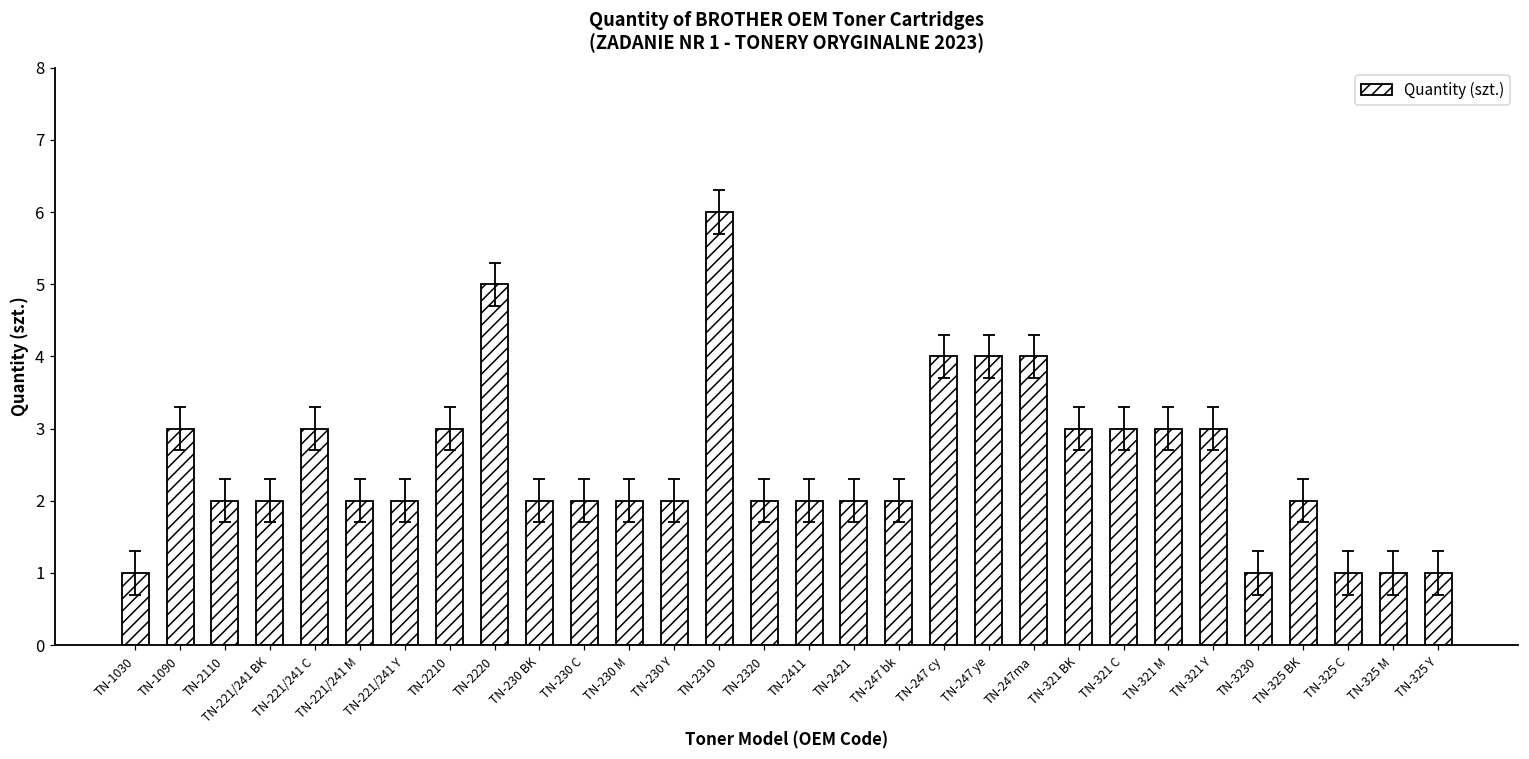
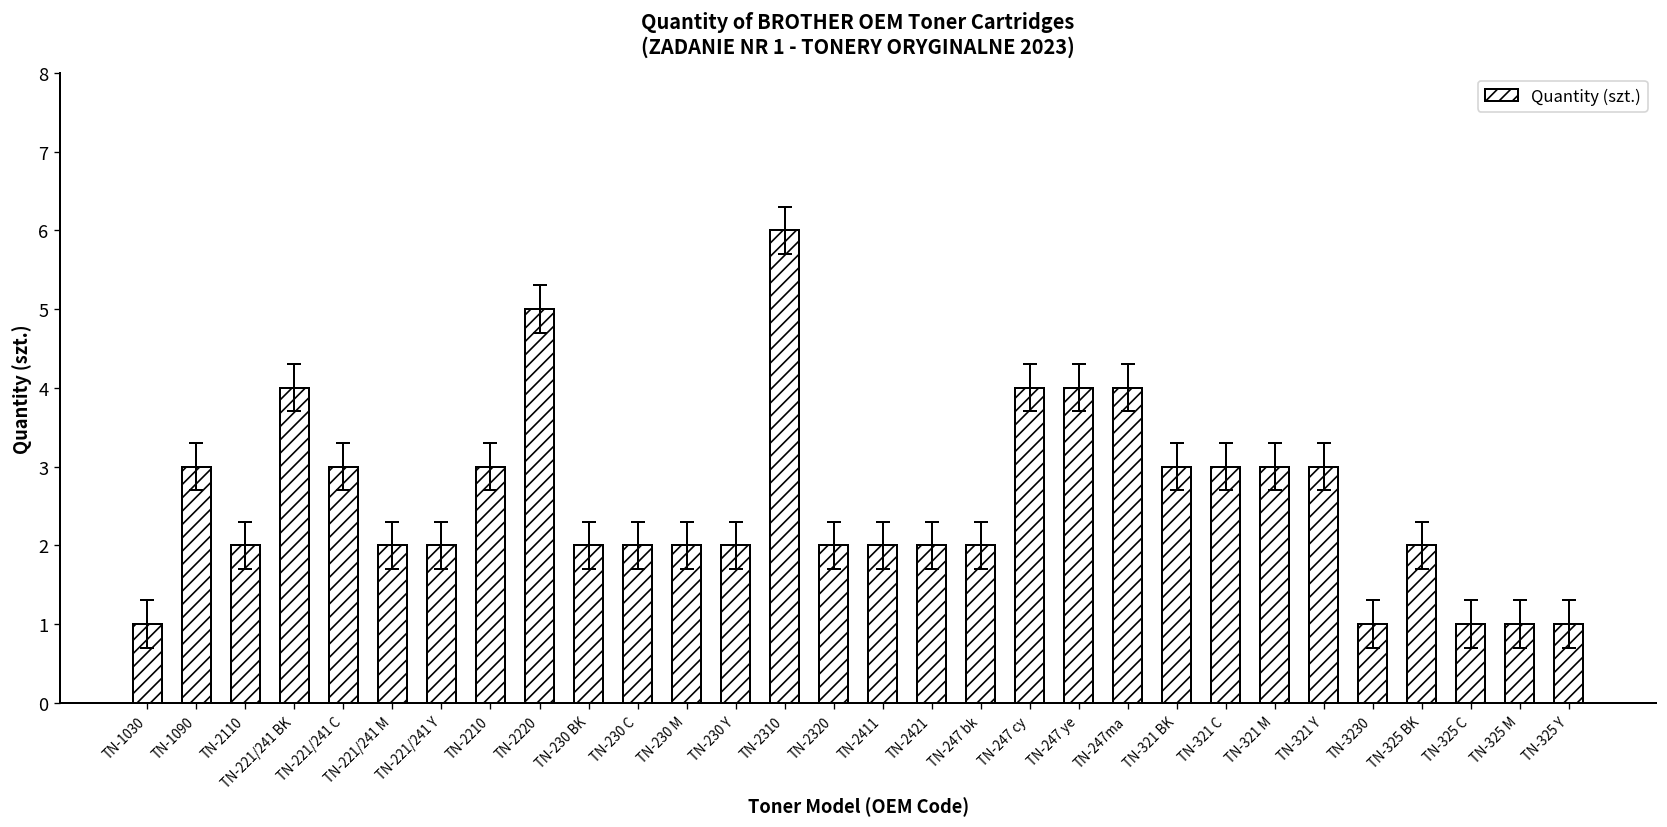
  {
    "Quantity (szt.)": {
      "TN-1030": 1,
      "TN-1090": 3,
      "TN-2110": 2,
-     "TN-221/241 BK": 2,
+     "TN-221/241 BK": 4,
      "TN-221/241 C": 3,
      "TN-221/241 M": 2,
      "TN-221/241 Y": 2,
      "TN-2210": 3,
      "TN-2220": 5,
      "TN-230 BK": 2,
      "TN-230 C": 2,
      "TN-230 M": 2,
      "TN-230 Y": 2,
      "TN-2310": 6,
      "TN-2320": 2,
      "TN-2411": 2,
      "TN-2421": 2,
      "TN-247 bk": 2,
      "TN-247 cy": 4,
      "TN-247 ye": 4,
      "TN-247ma": 4,
      "TN-321 BK": 3,
      "TN-321 C": 3,
      "TN-321 M": 3,
      "TN-321 Y": 3,
      "TN-3230": 1,
      "TN-325 BK": 2,
      "TN-325 C": 1,
      "TN-325 M": 1,
      "TN-325 Y": 1
    }
  }
